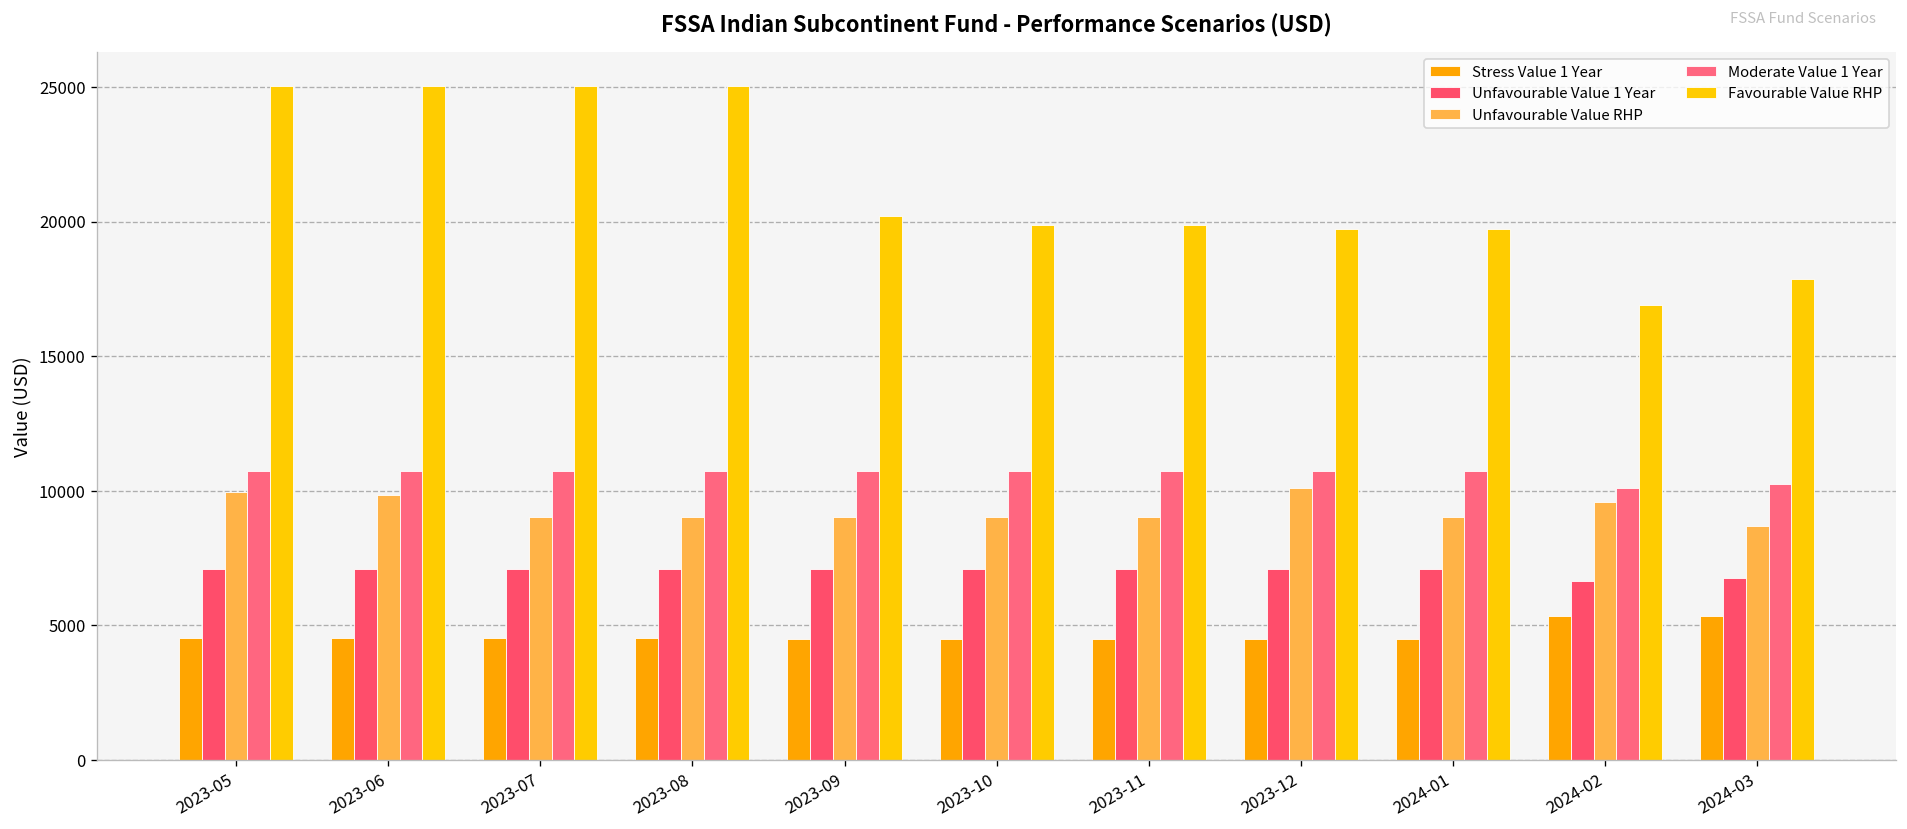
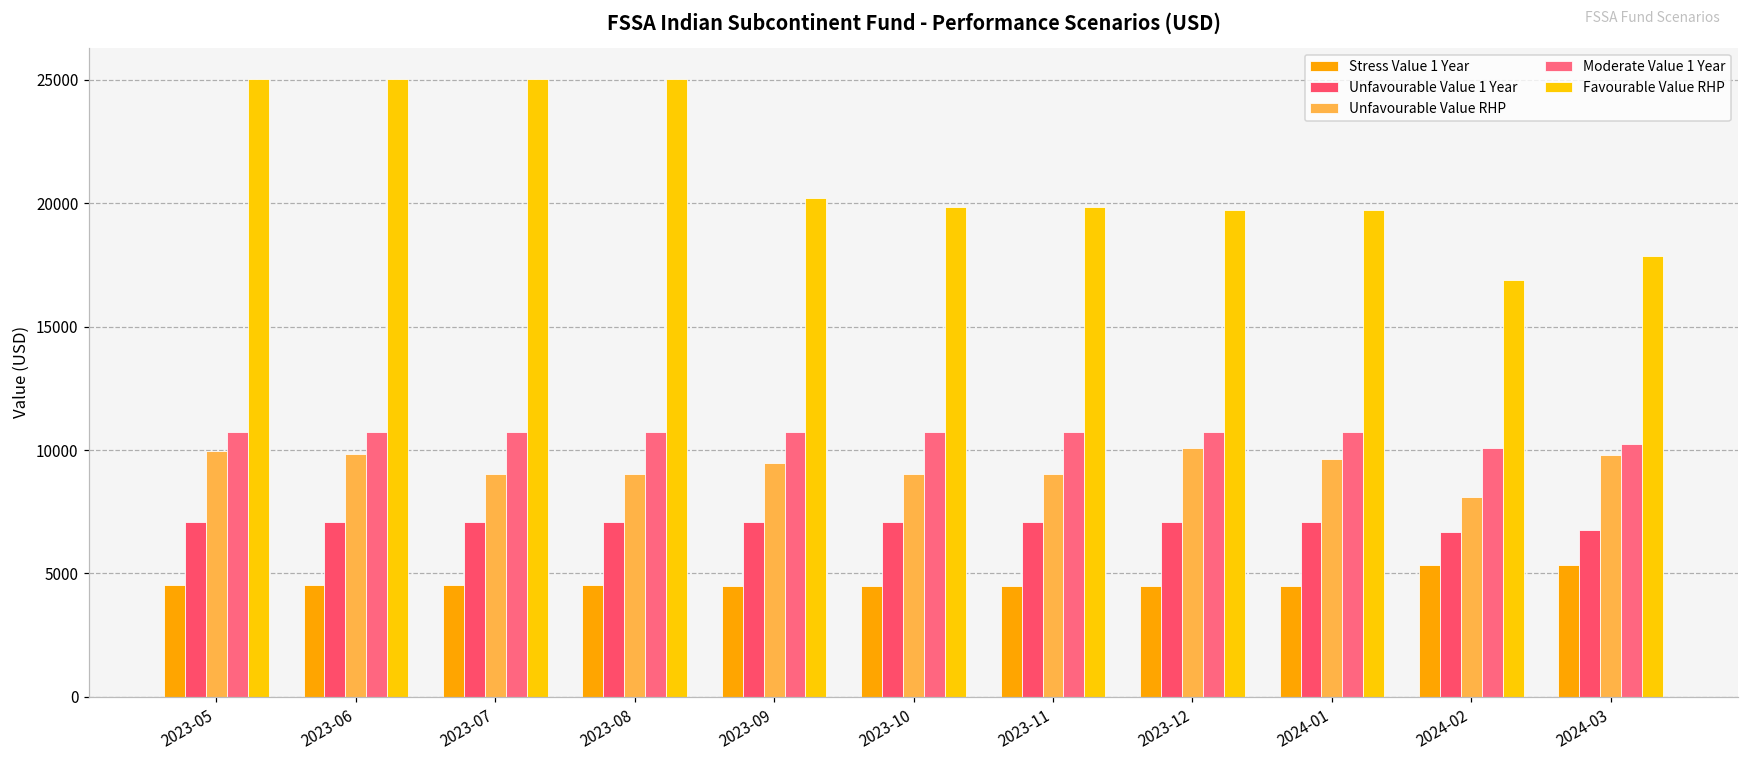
  {
    "Unfavourable Value RHP": {
      "2023-05": 10000,
      "2023-06": 9800,
      "2023-07": 9000,
      "2023-08": 9000,
-     "2023-09": 9000,
+     "2023-09": 9500,
      "2023-10": 9000,
      "2023-11": 9000,
      "2023-12": 10100,
-     "2024-01": 9000,
-     "2024-02": 9600,
-     "2024-03": 8700
+     "2024-01": 9600,
+     "2024-02": 8100,
+     "2024-03": 9800
    }
  }
